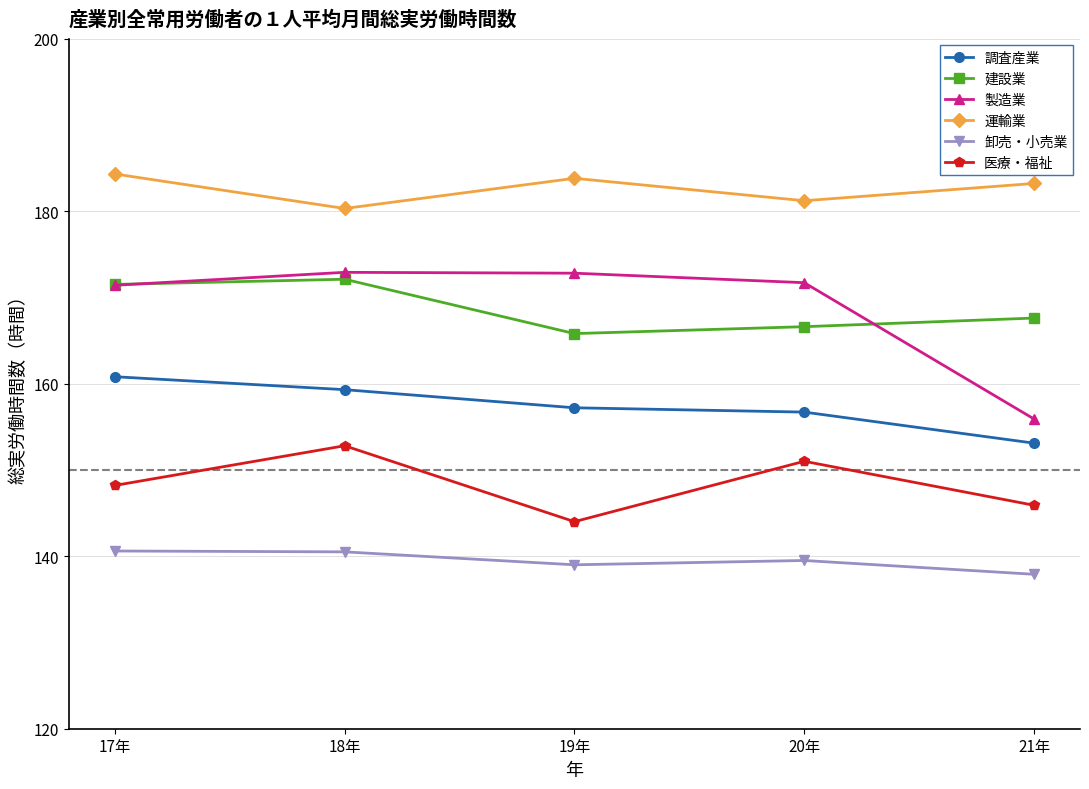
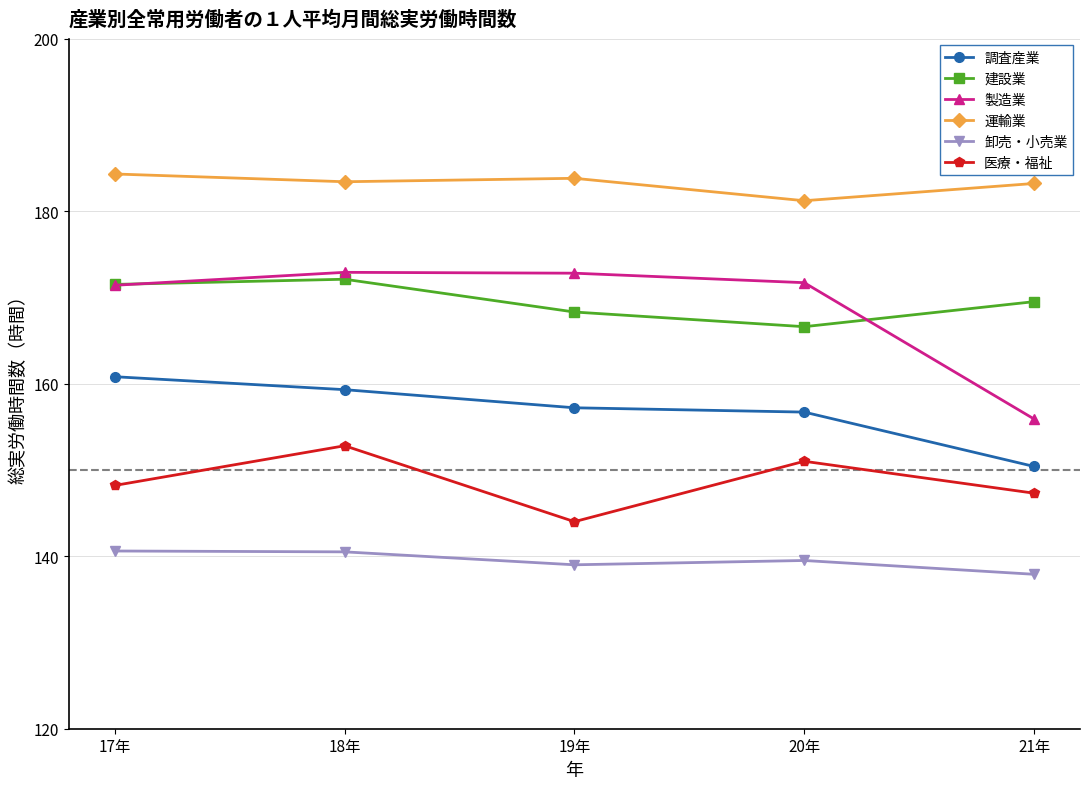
  {
    "調査産業": {
      "17年": 161,
      "18年": 159,
      "19年": 157,
      "20年": 157,
-     "21年": 153
+     "21年": 150
    },
    "建設業": {
      "18年": 172,
-     "19年": 166,
+     "19年": 168,
      "20年": 167,
-     "21年": 168
+     "21年": 170
    },
    "製造業": {
      "18年": 173,
      "19年": 173,
      "20年": 172,
      "21年": 156
    },
    "運輸業": {
      "17年": 184,
-     "18年": 180,
+     "18年": 183,
      "19年": 184,
      "20年": 181,
      "21年": 183
    },
    "卸売・小売業": {
      "17年": 141,
      "18年": 141,
      "19年": 139,
      "20年": 140,
      "21年": 138
    },
    "医療・福祉": {
      "17年": 148,
      "18年": 153,
      "19年": 144,
      "20年": 151,
-     "21年": 146
+     "21年": 147
    }
  }
